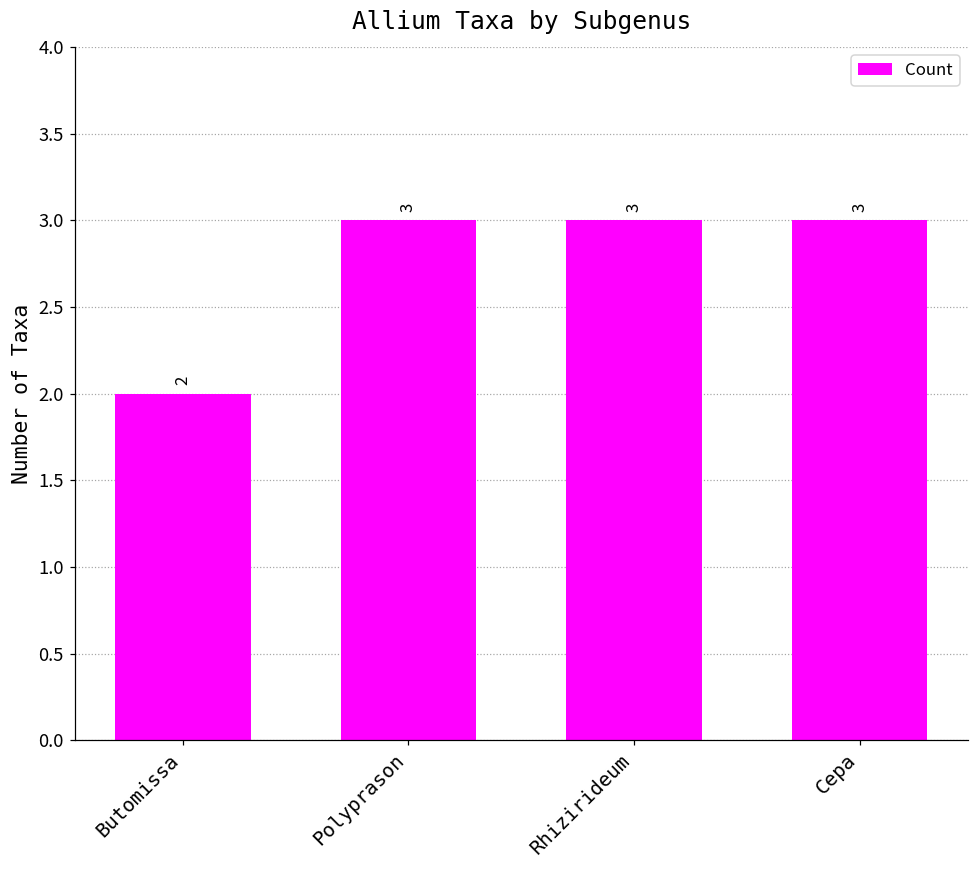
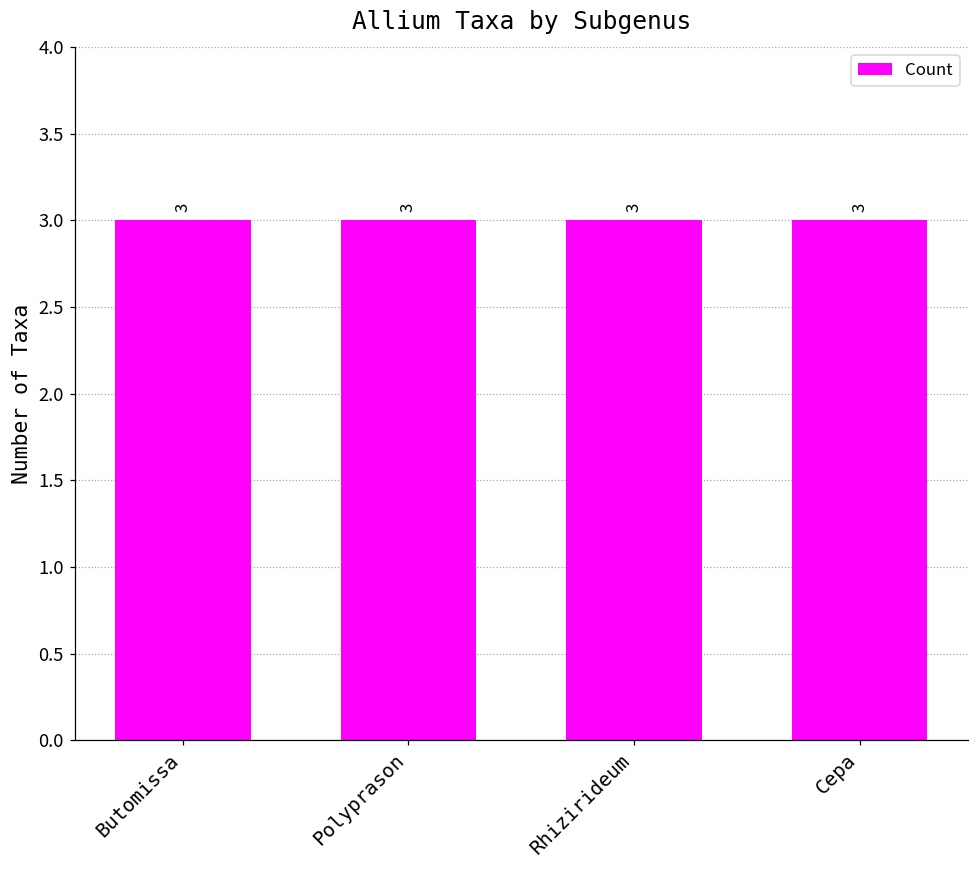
  {
-   "Butomissa": 2,
+   "Butomissa": 3,
    "Polyprason": 3,
    "Rhizirideum": 3,
    "Cepa": 3
  }
